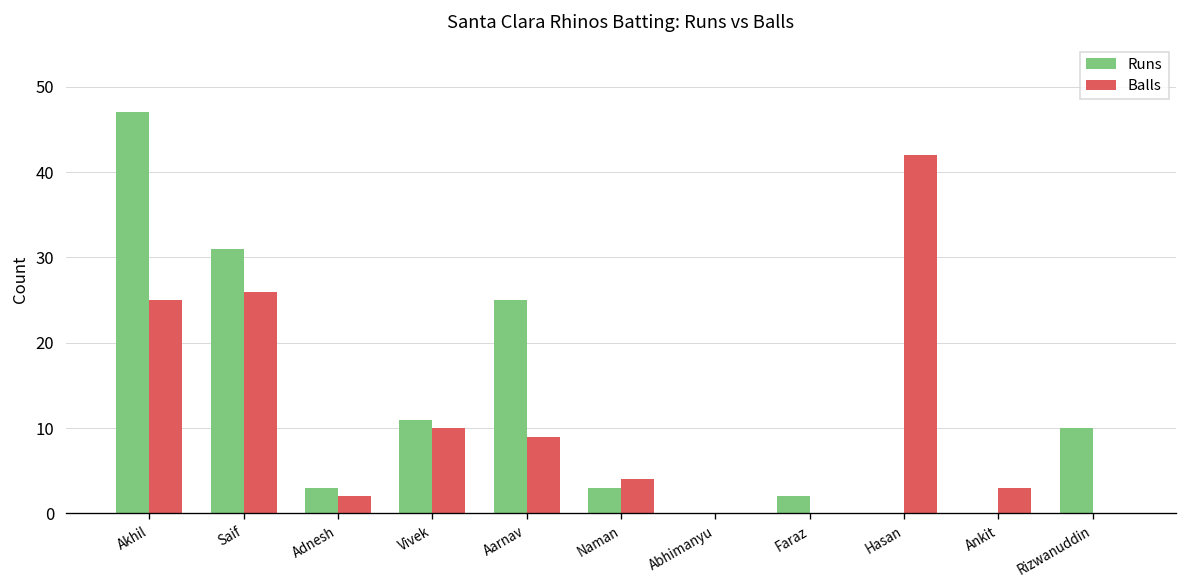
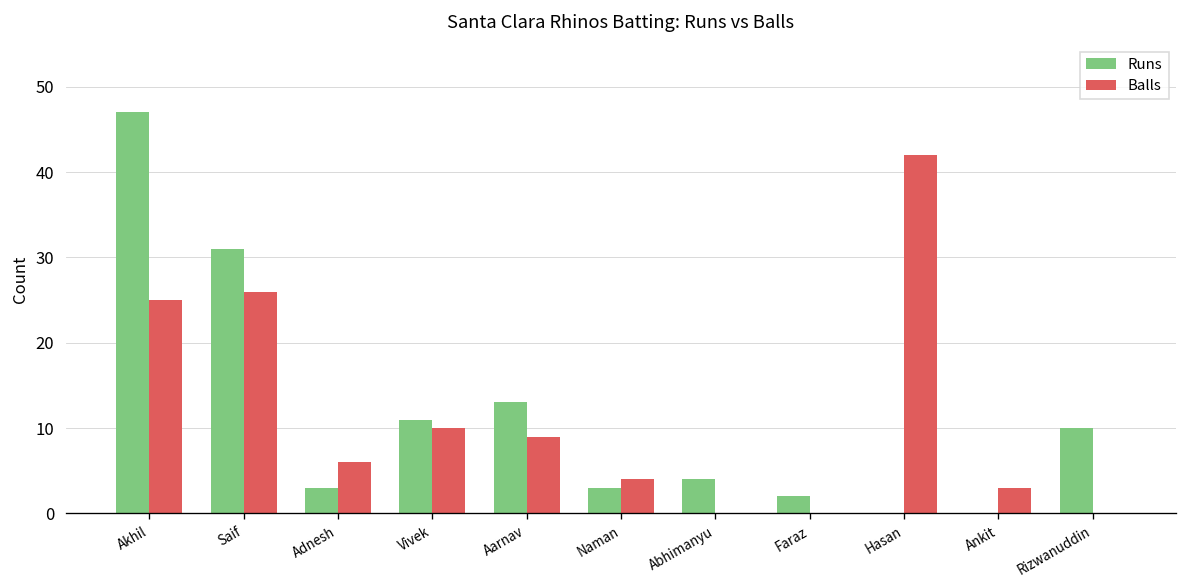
  {
    "Runs": {
      "Akhil": 47,
      "Saif": 31,
      "Adnesh": 3,
      "Vivek": 11,
-     "Aarnav": 25,
+     "Aarnav": 13,
      "Naman": 3,
-     "Abhimanyu": 0,
+     "Abhimanyu": 4,
      "Faraz": 2,
      "Hasan": 0,
      "Ankit": 0,
      "Rizwanuddin": 10
    },
    "Balls": {
      "Akhil": 25,
      "Saif": 26,
-     "Adnesh": 2,
+     "Adnesh": 6,
      "Vivek": 10,
      "Aarnav": 9,
      "Naman": 4,
      "Abhimanyu": 0,
      "Faraz": 0,
      "Hasan": 42,
      "Ankit": 3,
      "Rizwanuddin": 0
    }
  }
